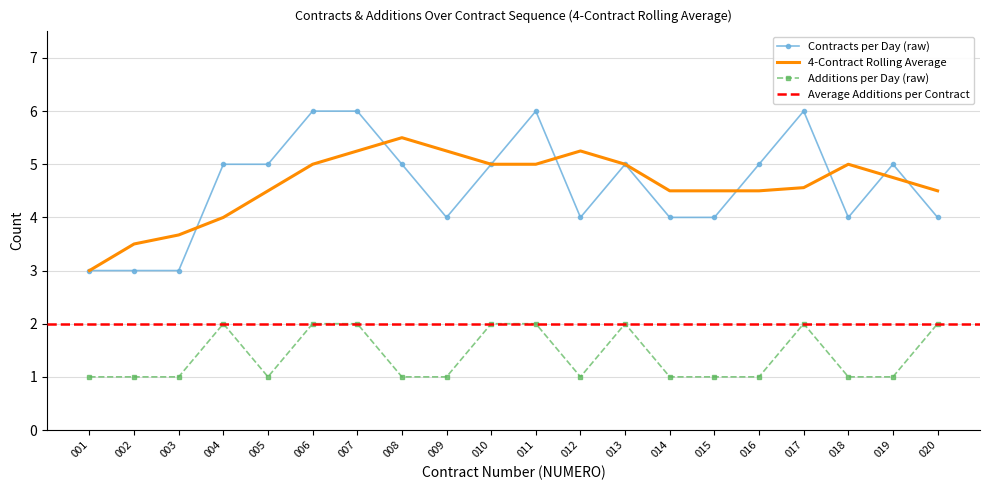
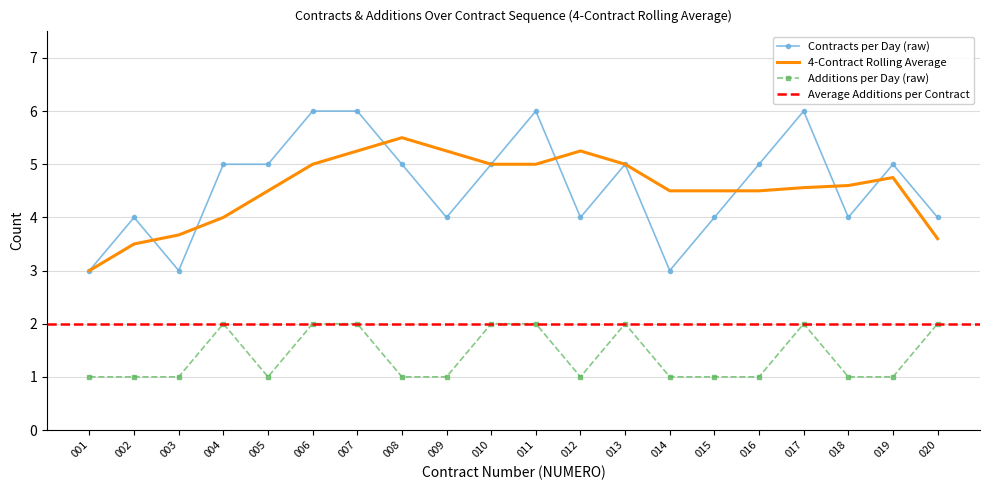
  {
    "Contracts per Day (raw)": {
-     "002": 3,
+     "002": 4,
      "003": 3,
      "004": 5,
      "005": 5,
      "006": 6,
      "007": 6,
      "008": 5,
      "009": 4,
      "011": 6,
      "012": 4,
-     "014": 4,
+     "014": 3,
      "015": 4,
      "016": 5,
      "017": 6,
      "018": 4,
      "019": 5,
      "020": 4
    },
    "4-Contract Rolling Average": {
      "002": 3.5,
      "003": 3.7,
      "004": 4.0,
      "005": 4.5,
      "006": 5.0,
      "007": 5.3,
      "008": 5.5,
      "009": 5.3,
      "011": 5.0,
      "012": 5.3,
      "014": 4.5,
      "015": 4.5,
      "016": 4.5,
      "017": 4.6,
-     "018": 5.0,
+     "018": 4.6,
      "019": 4.8,
-     "020": 4.5
+     "020": 3.6
    },
    "Additions per Day (raw)": {
      "001": 1.0,
      "002": 1.0,
      "003": 1.0,
      "004": 2.0,
      "005": 1.0,
      "006": 2.0,
      "007": 2.0,
      "008": 1.0,
      "009": 1.0,
      "010": 2.0,
      "011": 2.0,
      "012": 1.0,
      "013": 2.0,
      "014": 1.0,
      "015": 1.0,
      "016": 1.0,
      "017": 2.0,
      "018": 1.0,
      "019": 1.0,
      "020": 2.0
    }
  }
